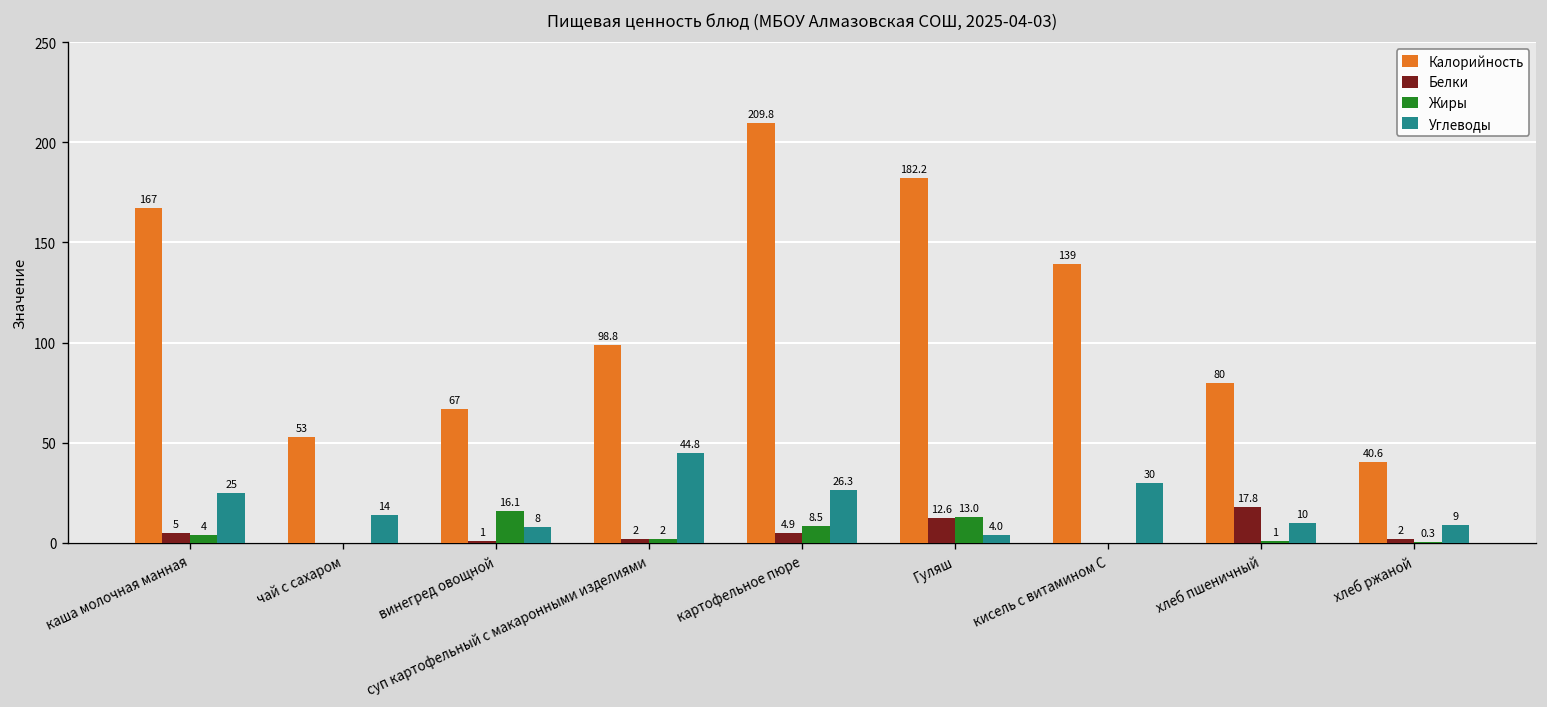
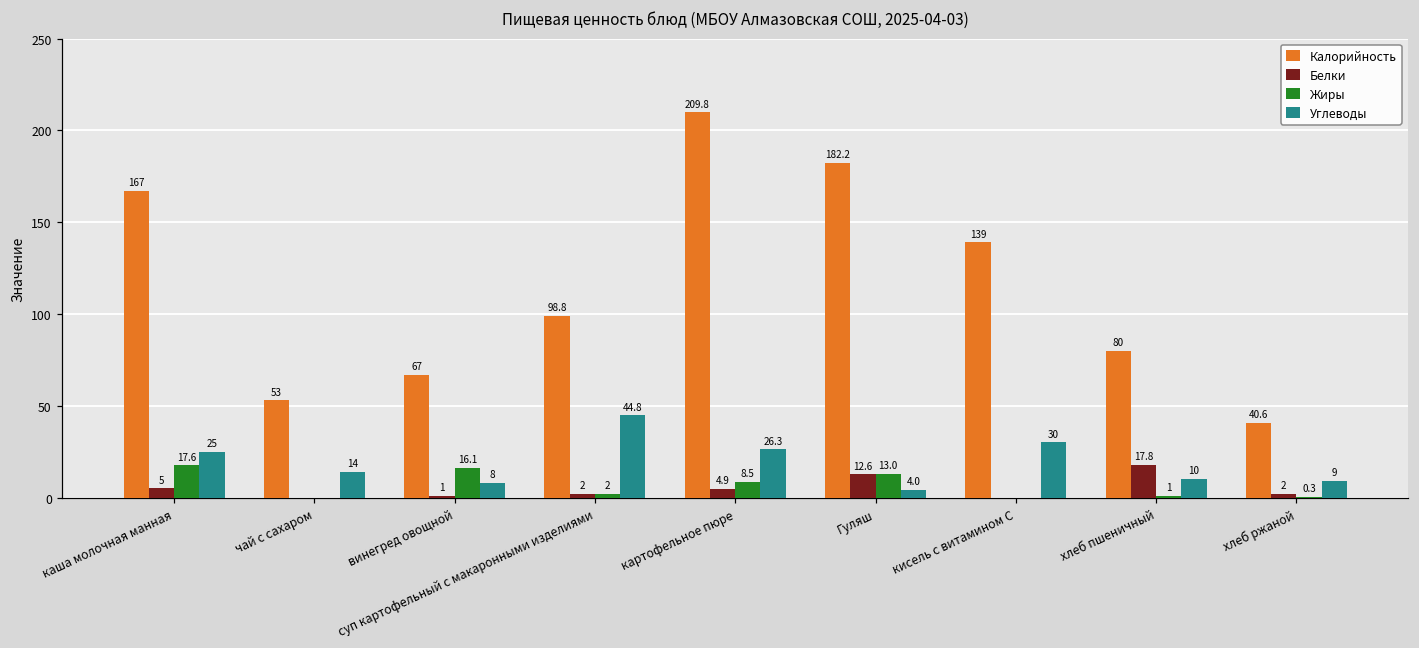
  {
    "Калорийность": {
      "каша молочная манная": 167,
      "чай с сахаром": 53,
      "винегред овощной": 67,
      "суп картофельный с макаронными изделиями": 98.8,
      "картофельное пюре": 209.8,
      "Гуляш": 182.2,
      "кисель с витамином С": 139,
      "хлеб пшеничный": 80,
      "хлеб ржаной": 40.6
    },
    "Белки": {
      "каша молочная манная": 5,
      "винегред овощной": 1,
      "суп картофельный с макаронными изделиями": 2,
      "картофельное пюре": 4.9,
      "Гуляш": 12.6,
      "хлеб пшеничный": 17.8,
      "хлеб ржаной": 2
    },
    "Жиры": {
-     "каша молочная манная": 4,
+     "каша молочная манная": 17.6,
      "винегред овощной": 16.1,
      "суп картофельный с макаронными изделиями": 2,
      "картофельное пюре": 8.5,
      "Гуляш": 13.0,
      "хлеб пшеничный": 1,
      "хлеб ржаной": 0.3
    },
    "Углеводы": {
      "каша молочная манная": 25,
      "чай с сахаром": 14,
      "винегред овощной": 8,
      "суп картофельный с макаронными изделиями": 44.8,
      "картофельное пюре": 26.3,
      "Гуляш": 4.0,
      "кисель с витамином С": 30,
      "хлеб пшеничный": 10,
      "хлеб ржаной": 9
    }
  }
